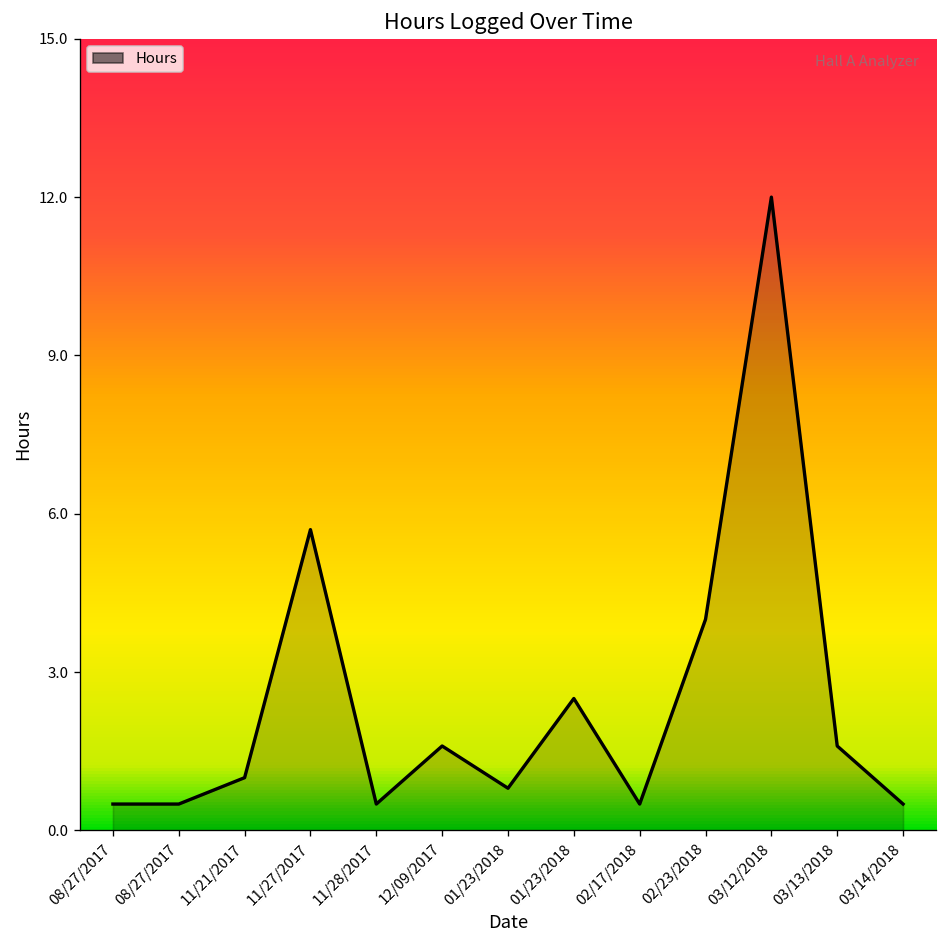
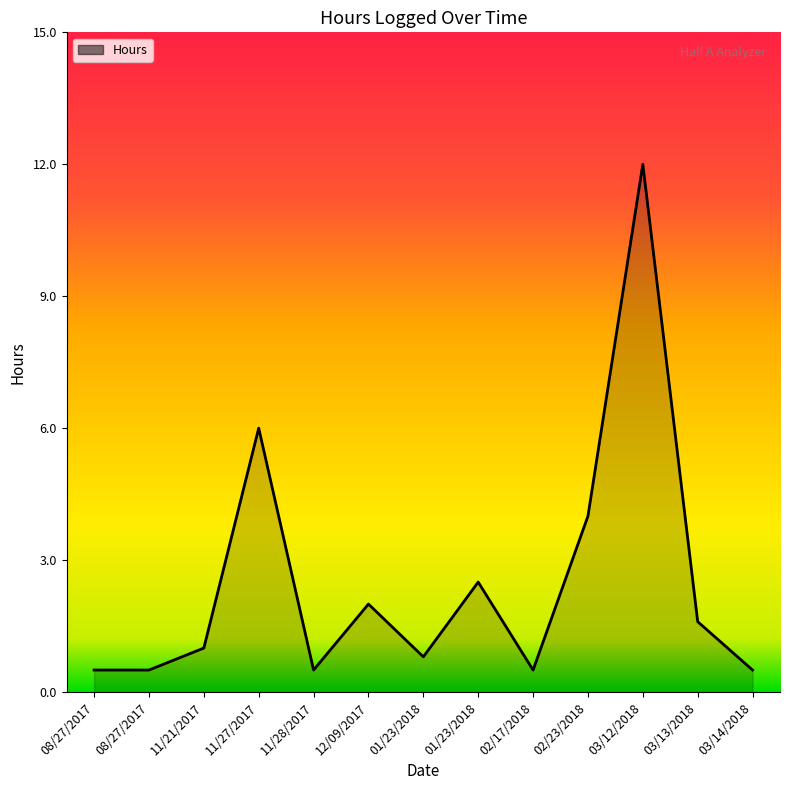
  {
    "11/21/2017": 1.0,
-   "11/27/2017": 5.7,
+   "11/27/2017": 6.0,
    "11/28/2017": 0.5,
-   "12/09/2017": 1.6,
+   "12/09/2017": 2.0,
    "02/17/2018": 0.5,
    "02/23/2018": 4.0,
    "03/12/2018": 12.0,
    "03/13/2018": 1.6,
    "03/14/2018": 0.5
  }
